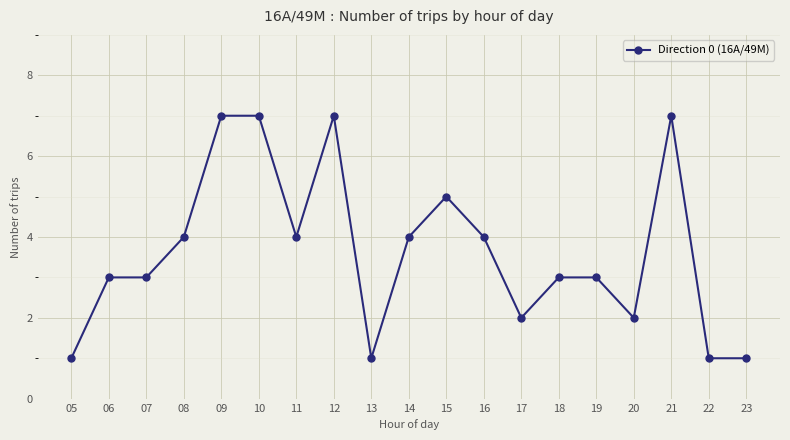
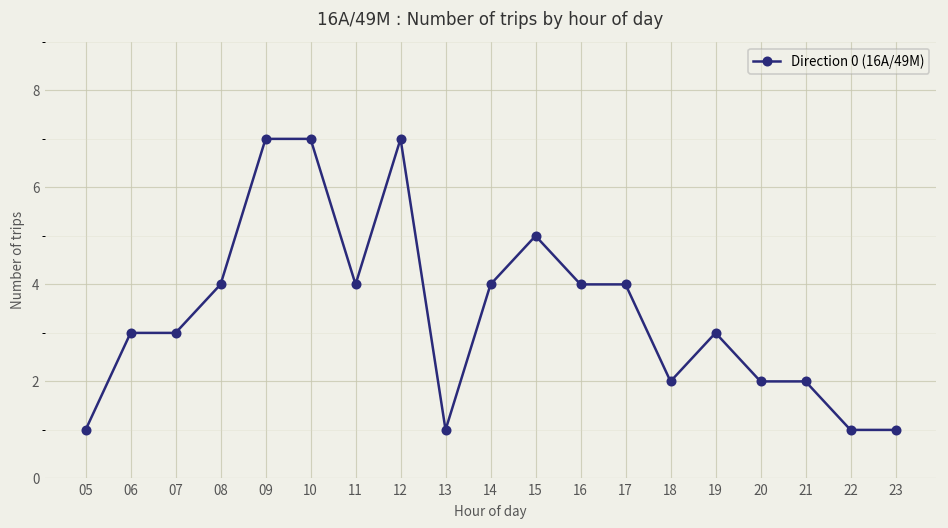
  {
    "05": 1,
    "06": 3,
    "07": 3,
    "08": 4,
    "09": 7,
    "10": 7,
    "11": 4,
    "12": 7,
    "13": 1,
    "14": 4,
    "15": 5,
    "16": 4,
-   "17": 2,
-   "18": 3,
+   "17": 4,
+   "18": 2,
    "19": 3,
    "20": 2,
-   "21": 7,
+   "21": 2,
    "22": 1,
    "23": 1
  }
